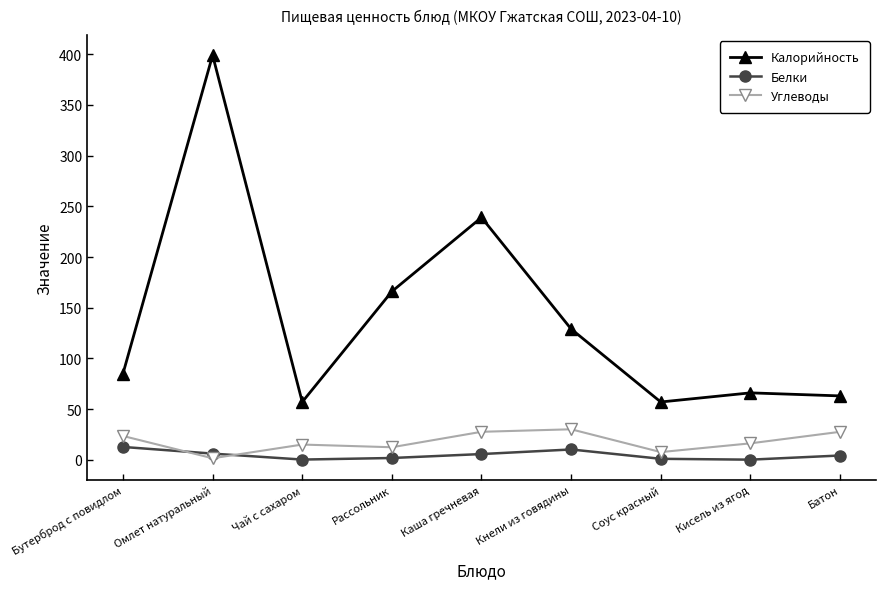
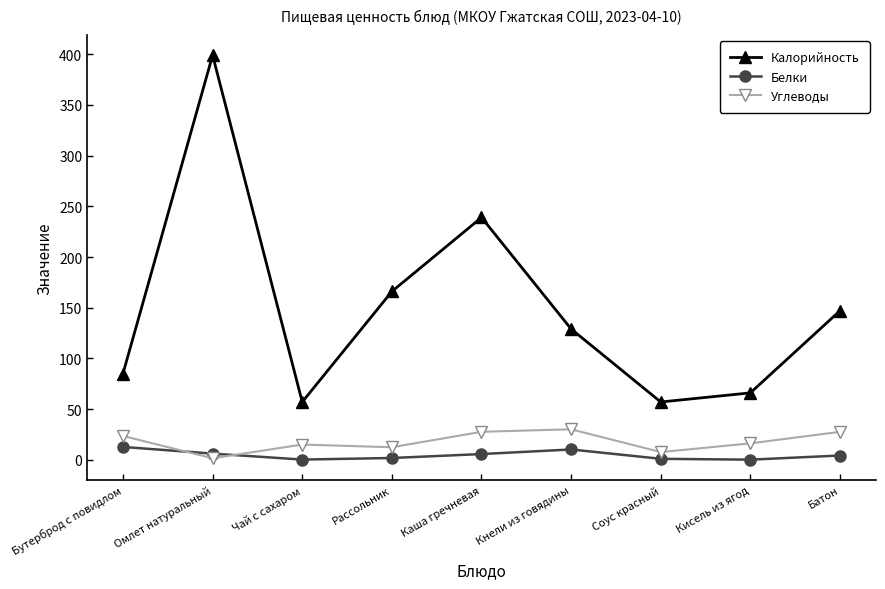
  {
    "Калорийность": {
      "Бутерброд с повидлом": 85,
      "Омлет натуральный": 399,
      "Чай с сахаром": 57,
      "Рассольник": 166,
      "Каша гречневая": 239,
      "Кнели из говядины": 129,
      "Соус красный": 57,
      "Кисель из ягод": 66,
-     "Батон": 63
+     "Батон": 147
    },
    "Белки": {
      "Бутерброд с повидлом": 13,
      "Омлет натуральный": 6,
      "Чай с сахаром": 0,
      "Рассольник": 2,
      "Каша гречневая": 6,
      "Кнели из говядины": 10,
      "Соус красный": 1,
      "Кисель из ягод": 0,
      "Батон": 4
    },
    "Углеводы": {
      "Бутерброд с повидлом": 23,
      "Омлет натуральный": 1,
      "Чай с сахаром": 15,
      "Рассольник": 12,
      "Каша гречневая": 28,
      "Кнели из говядины": 30,
      "Соус красный": 8,
      "Кисель из ягод": 16,
      "Батон": 28
    }
  }
